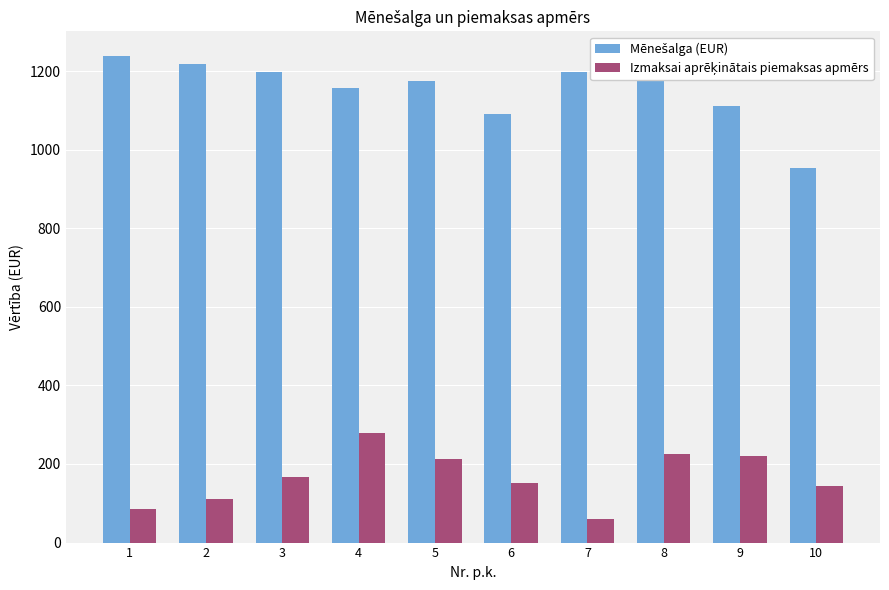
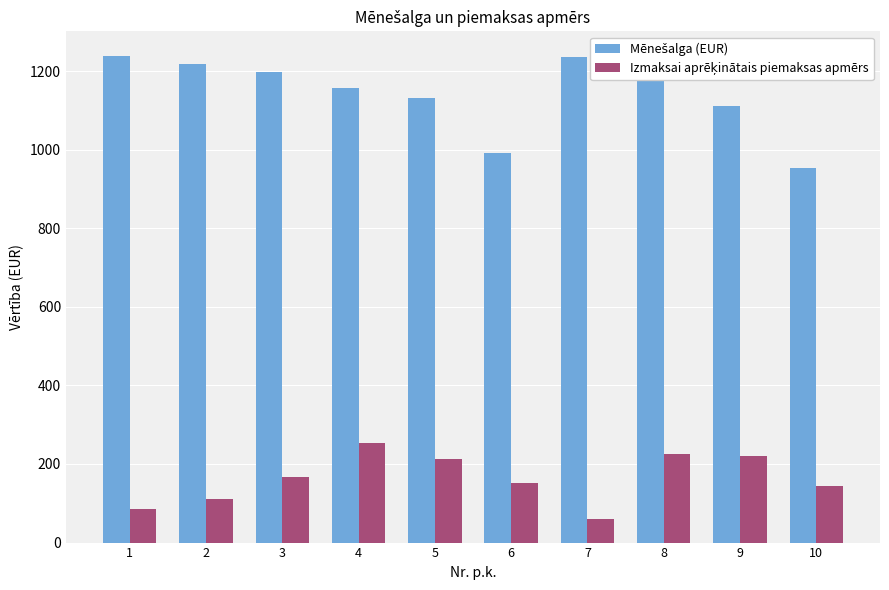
  {
    "Mēnešalga (EUR)": {
      "1": 1240,
      "2": 1220,
      "3": 1200,
      "4": 1160,
-     "5": 1180,
-     "6": 1090,
-     "7": 1200,
+     "5": 1130,
+     "6": 990,
+     "7": 1240,
      "9": 1110,
      "10": 950
    },
    "Izmaksai aprēķinātais piemaksas apmērs": {
      "1": 80,
      "2": 110,
      "3": 170,
-     "4": 280,
+     "4": 250,
      "5": 210,
      "6": 150,
      "7": 60,
      "8": 230,
      "9": 220,
      "10": 150
    }
  }
